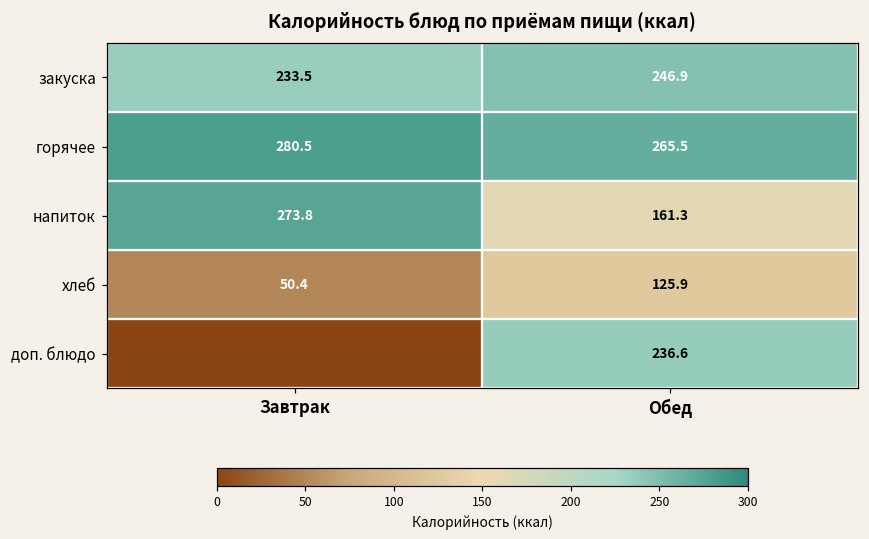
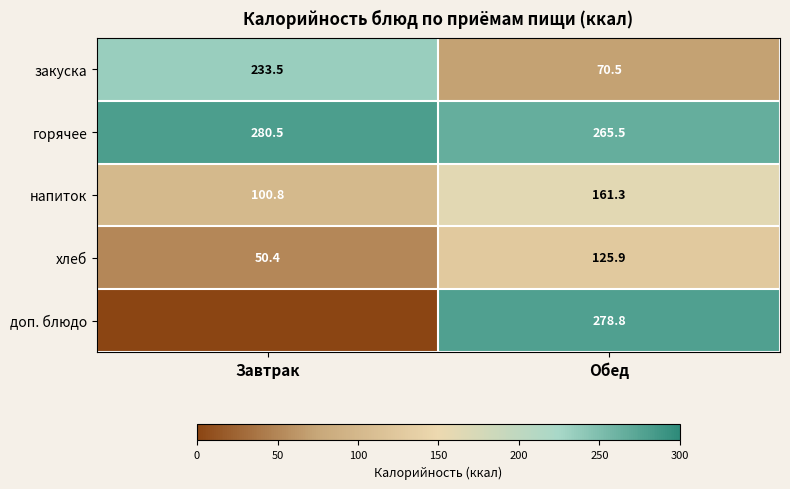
  {
    "закуска": {
      "Завтрак": 233.5,
-     "Обед": 246.9
+     "Обед": 70.5
    },
    "горячее": {
      "Завтрак": 280.5,
      "Обед": 265.5
    },
    "напиток": {
-     "Завтрак": 273.8,
+     "Завтрак": 100.8,
      "Обед": 161.3
    },
    "хлеб": {
      "Завтрак": 50.4,
      "Обед": 125.9
    },
    "доп. блюдо": {
-     "Обед": 236.6
+     "Обед": 278.8
    }
  }
